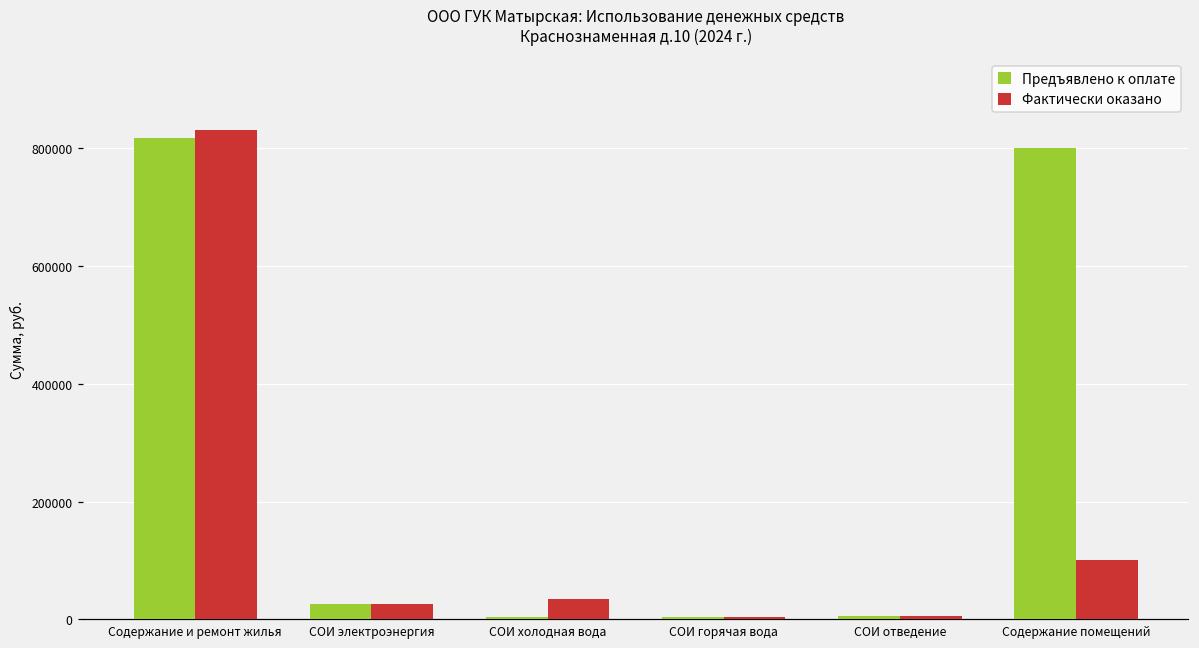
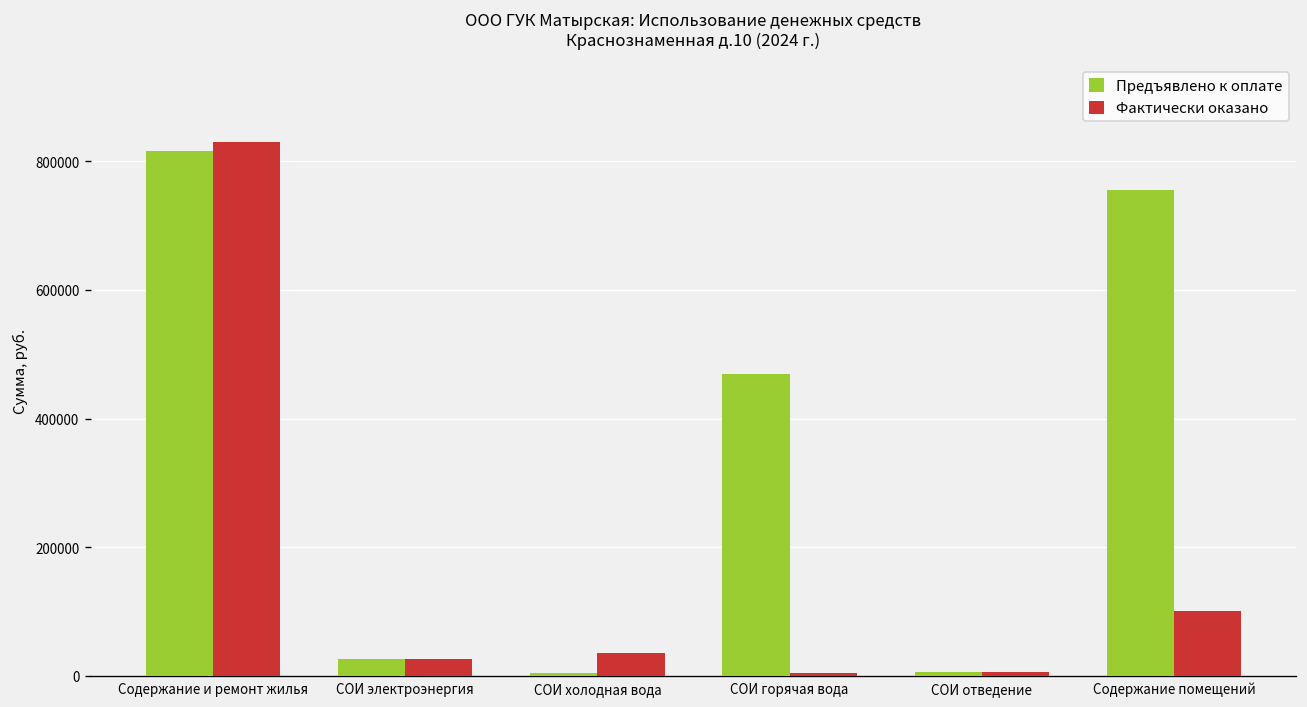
  {
    "Предъявлено к оплате": {
      "Содержание и ремонт жилья": 820000,
      "СОИ электроэнергия": 30000,
      "СОИ холодная вода": 0,
-     "СОИ горячая вода": 0,
+     "СОИ горячая вода": 470000,
      "СОИ отведение": 10000,
-     "Содержание помещений": 800000
+     "Содержание помещений": 760000
    },
    "Фактически оказано": {
      "Содержание и ремонт жилья": 830000,
      "СОИ электроэнергия": 30000,
      "СОИ холодная вода": 40000,
      "СОИ отведение": 10000,
      "Содержание помещений": 100000
    }
  }
